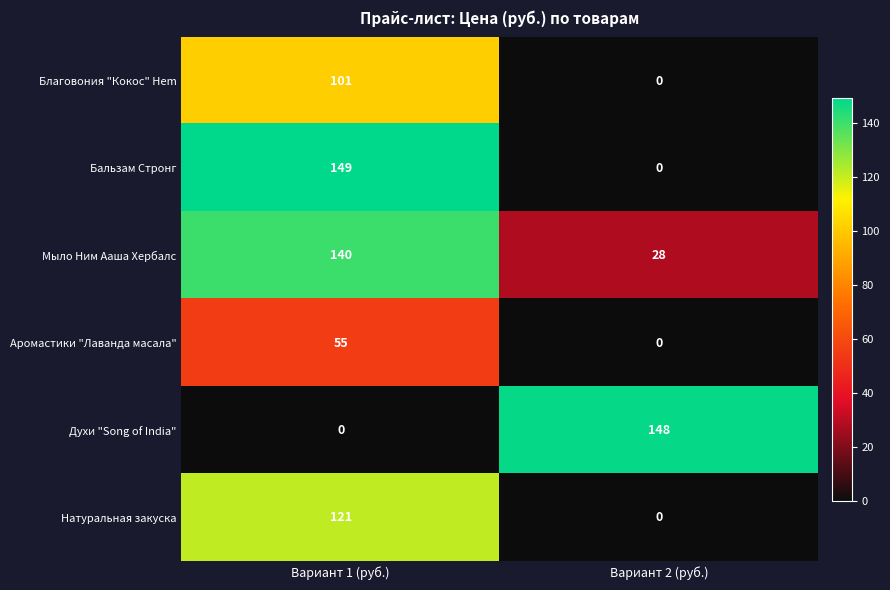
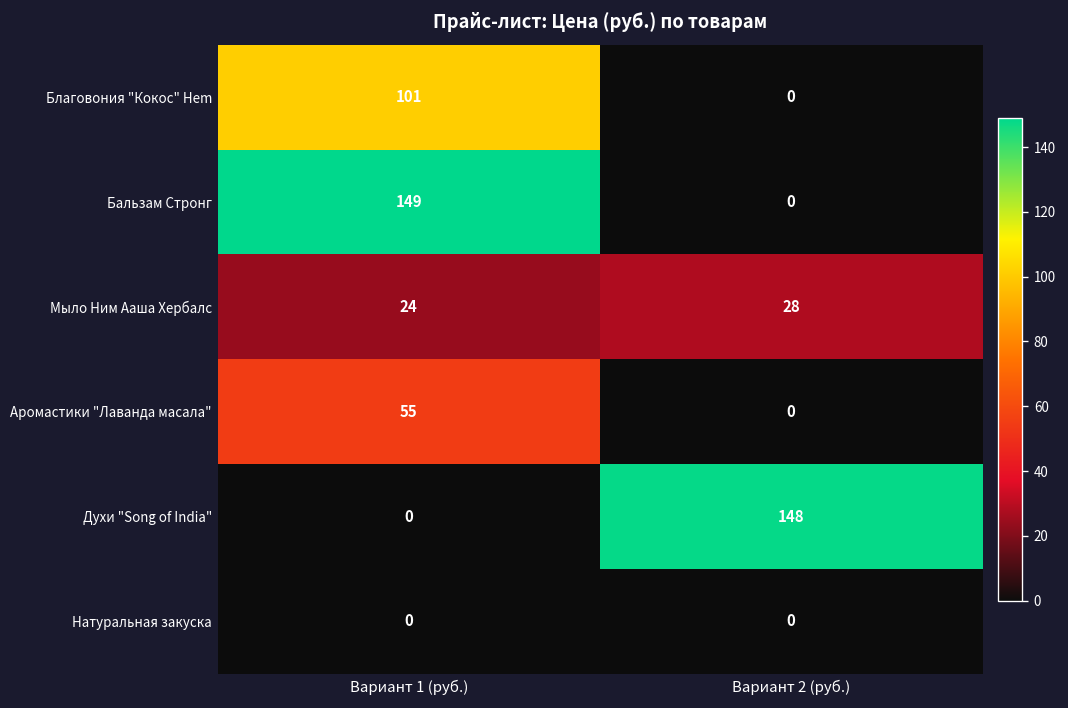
  {
    "Благовония \"Кокос\" Hem": {
      "Вариант 1 (руб.)": 101,
      "Вариант 2 (руб.)": 0
    },
    "Бальзам Стронг": {
      "Вариант 1 (руб.)": 149,
      "Вариант 2 (руб.)": 0
    },
    "Мыло Ним Ааша Хербалс": {
-     "Вариант 1 (руб.)": 140,
+     "Вариант 1 (руб.)": 24,
      "Вариант 2 (руб.)": 28
    },
    "Аромастики \"Лаванда масала\"": {
      "Вариант 1 (руб.)": 55,
      "Вариант 2 (руб.)": 0
    },
    "Духи \"Song of India\"": {
      "Вариант 1 (руб.)": 0,
      "Вариант 2 (руб.)": 148
    },
    "Натуральная закуска": {
-     "Вариант 1 (руб.)": 121,
+     "Вариант 1 (руб.)": 0,
      "Вариант 2 (руб.)": 0
    }
  }
